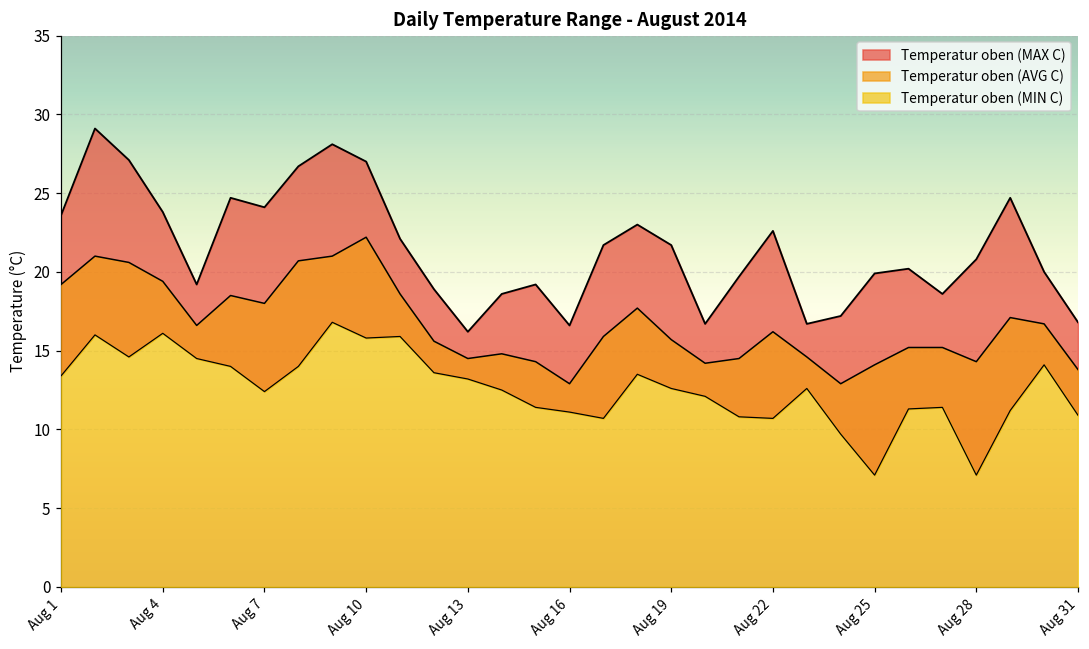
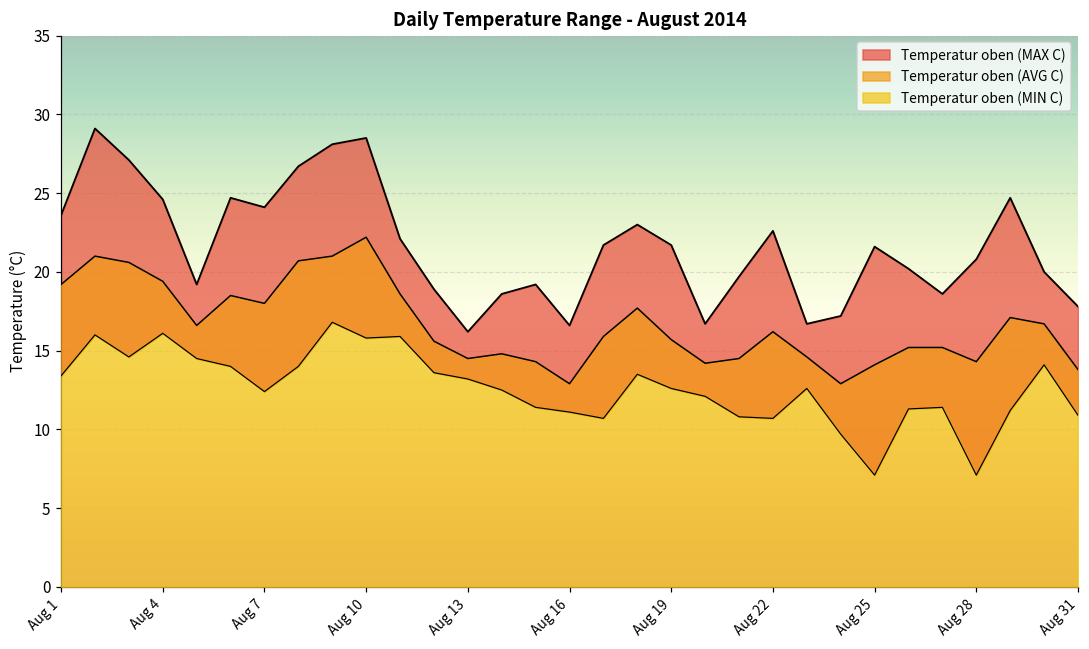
  {
    "Temperatur oben (MAX C)": {
      "Aug 1": 23.6,
-     "Aug 4": 23.8,
+     "Aug 4": 24.6,
      "Aug 7": 24.1,
-     "Aug 10": 27.0,
+     "Aug 10": 28.5,
      "Aug 13": 16.2,
      "Aug 16": 16.6,
      "Aug 19": 21.7,
      "Aug 22": 22.6,
-     "Aug 25": 19.9,
+     "Aug 25": 21.6,
      "Aug 28": 20.8,
-     "Aug 31": 16.8
+     "Aug 31": 17.8
    }
  }
